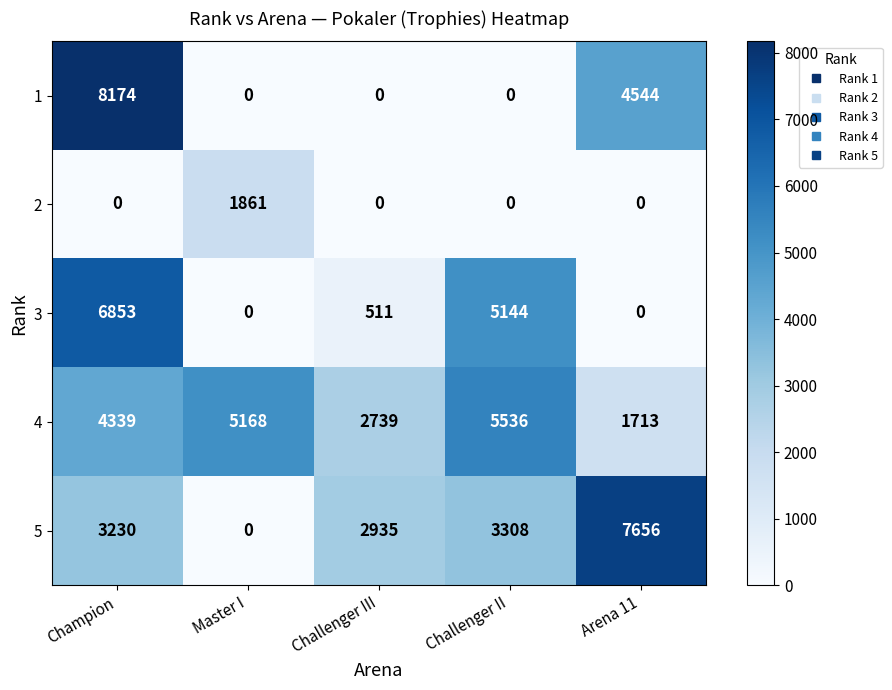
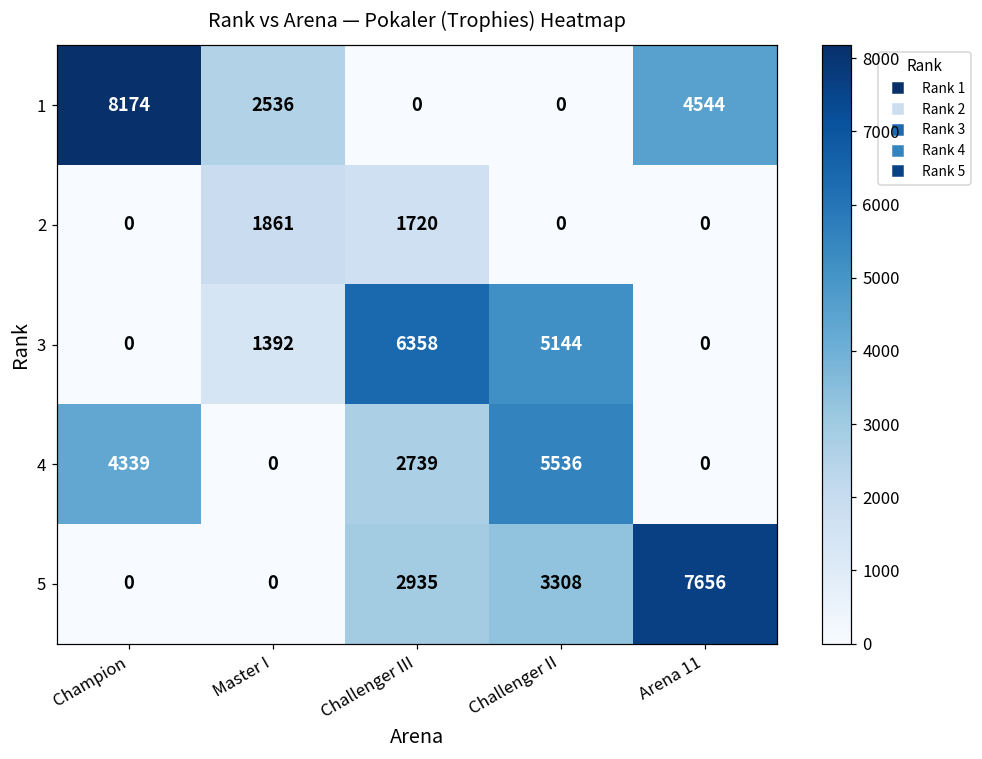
  {
    "1": {
      "Champion": 8174,
-     "Master I": 0,
+     "Master I": 2536,
      "Challenger III": 0,
      "Challenger II": 0,
      "Arena 11": 4544
    },
    "2": {
      "Champion": 0,
      "Master I": 1861,
-     "Challenger III": 0,
+     "Challenger III": 1720,
      "Challenger II": 0,
      "Arena 11": 0
    },
    "3": {
-     "Champion": 6853,
-     "Master I": 0,
-     "Challenger III": 511,
+     "Champion": 0,
+     "Master I": 1392,
+     "Challenger III": 6358,
      "Challenger II": 5144,
      "Arena 11": 0
    },
    "4": {
      "Champion": 4339,
-     "Master I": 5168,
+     "Master I": 0,
      "Challenger III": 2739,
      "Challenger II": 5536,
-     "Arena 11": 1713
+     "Arena 11": 0
    },
    "5": {
-     "Champion": 3230,
+     "Champion": 0,
      "Master I": 0,
      "Challenger III": 2935,
      "Challenger II": 3308,
      "Arena 11": 7656
    }
  }
